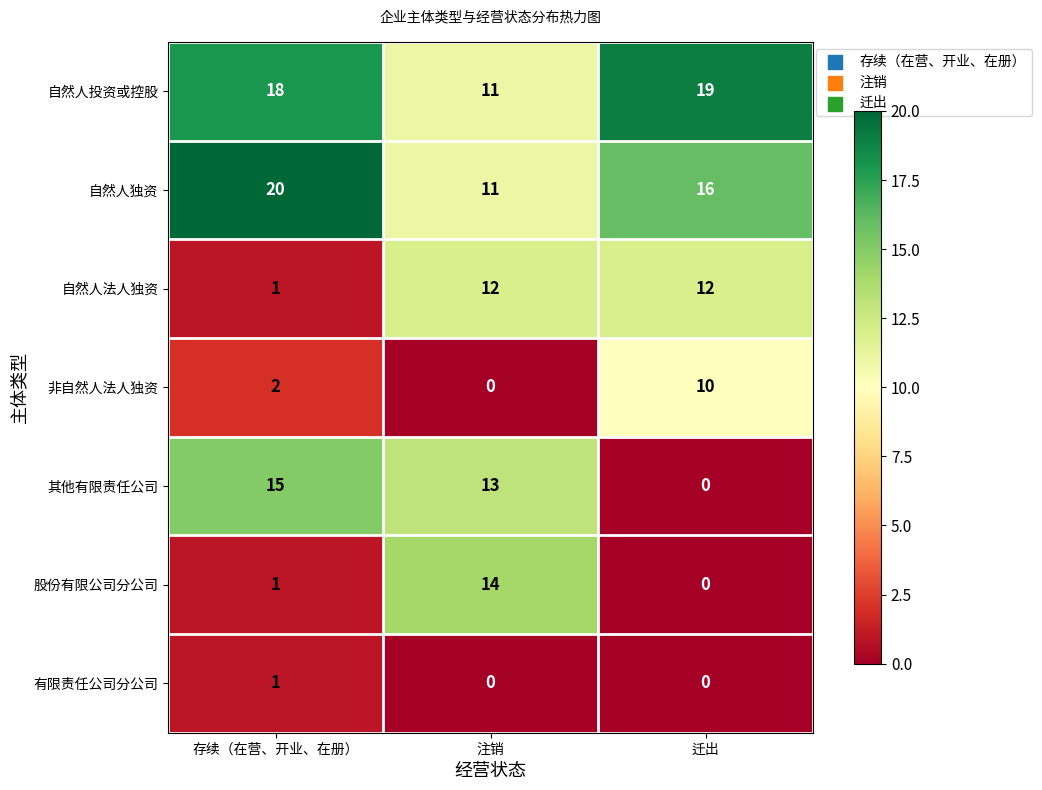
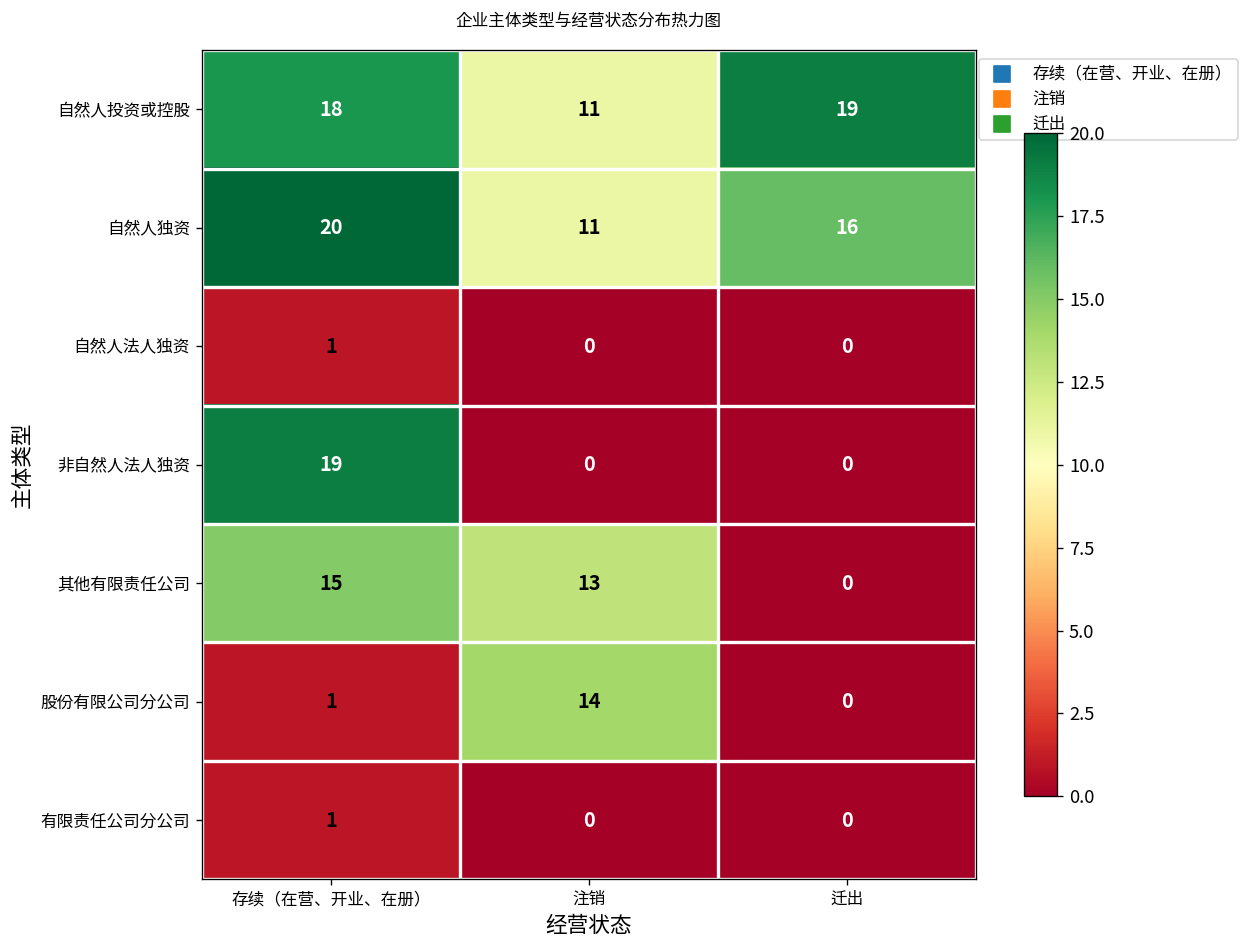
  {
    "自然人投资或控股": {
      "存续（在营、开业、在册）": 18,
      "注销": 11,
      "迁出": 19
    },
    "自然人独资": {
      "存续（在营、开业、在册）": 20,
      "注销": 11,
      "迁出": 16
    },
    "自然人法人独资": {
      "存续（在营、开业、在册）": 1,
-     "注销": 12,
-     "迁出": 12
+     "注销": 0,
+     "迁出": 0
    },
    "非自然人法人独资": {
-     "存续（在营、开业、在册）": 2,
+     "存续（在营、开业、在册）": 19,
      "注销": 0,
-     "迁出": 10
+     "迁出": 0
    },
    "其他有限责任公司": {
      "存续（在营、开业、在册）": 15,
      "注销": 13,
      "迁出": 0
    },
    "股份有限公司分公司": {
      "存续（在营、开业、在册）": 1,
      "注销": 14,
      "迁出": 0
    },
    "有限责任公司分公司": {
      "存续（在营、开业、在册）": 1,
      "注销": 0,
      "迁出": 0
    }
  }
